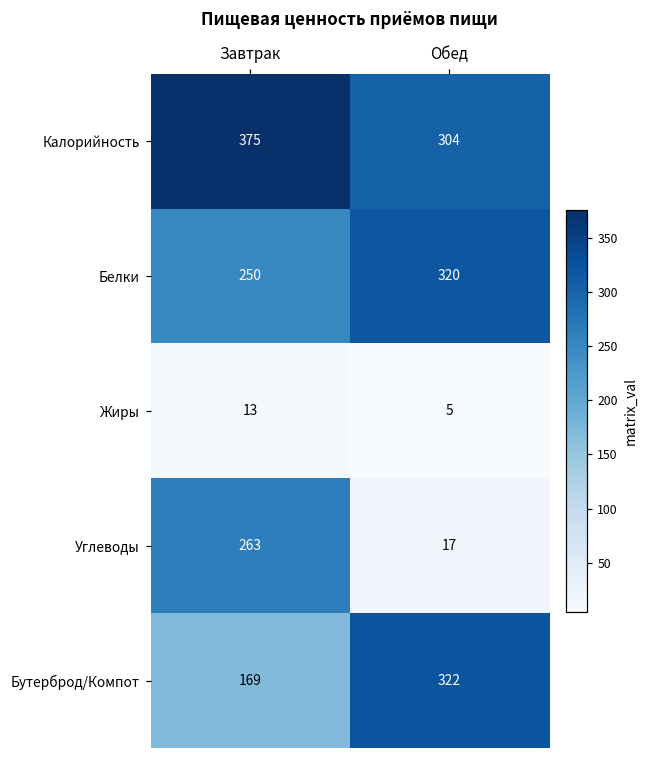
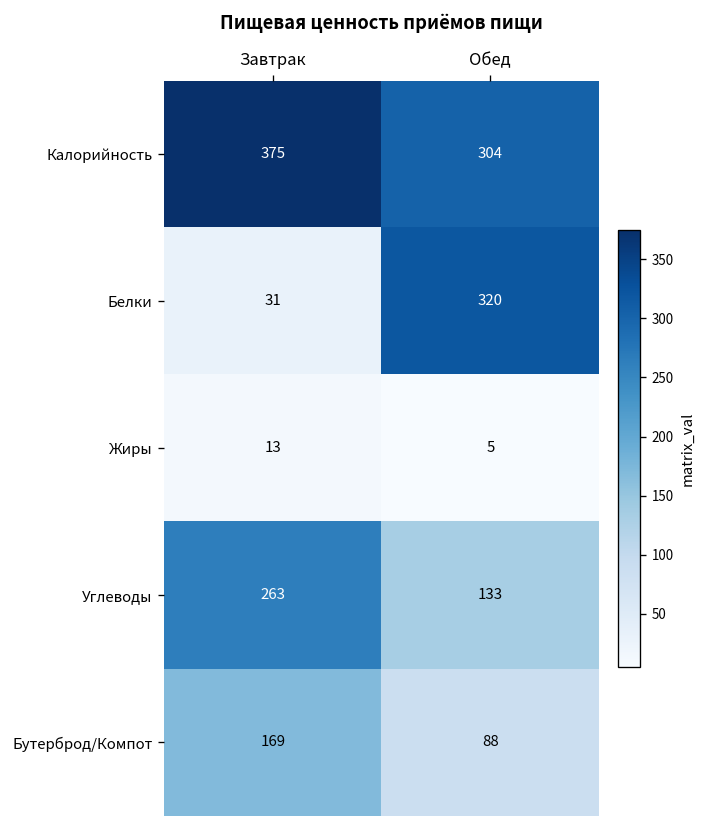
  {
    "Калорийность": {
      "Завтрак": 375,
      "Обед": 304
    },
    "Белки": {
-     "Завтрак": 250,
+     "Завтрак": 31,
      "Обед": 320
    },
    "Жиры": {
      "Завтрак": 13,
      "Обед": 5
    },
    "Углеводы": {
      "Завтрак": 263,
-     "Обед": 17
+     "Обед": 133
    },
    "Бутерброд/Компот": {
      "Завтрак": 169,
-     "Обед": 322
+     "Обед": 88
    }
  }
